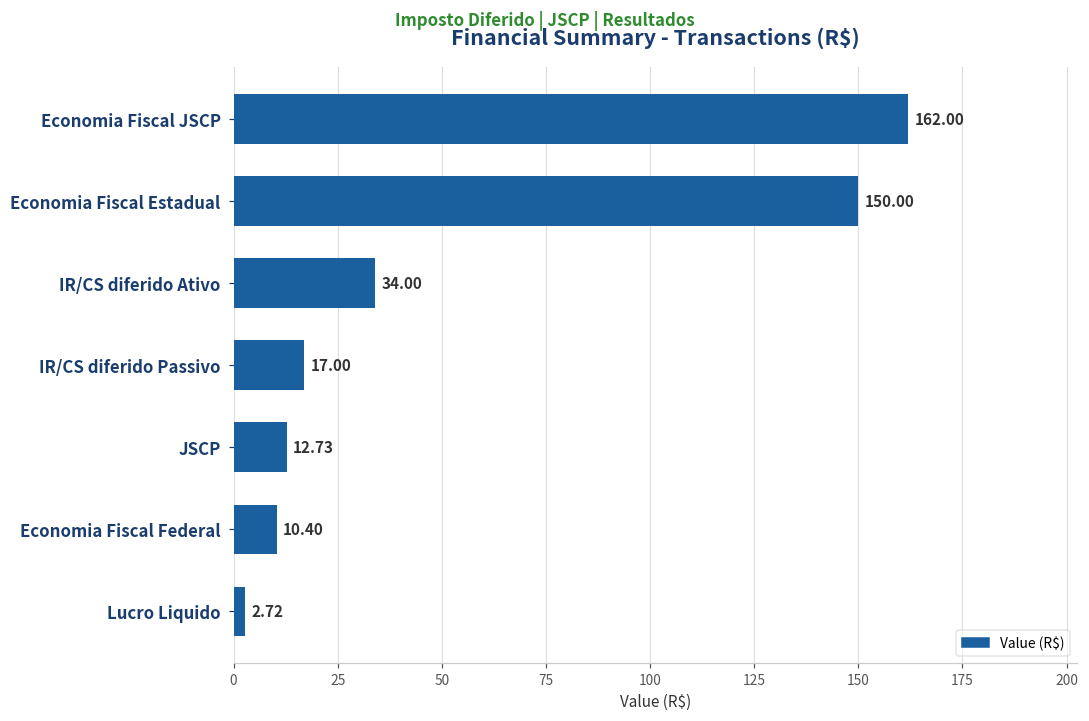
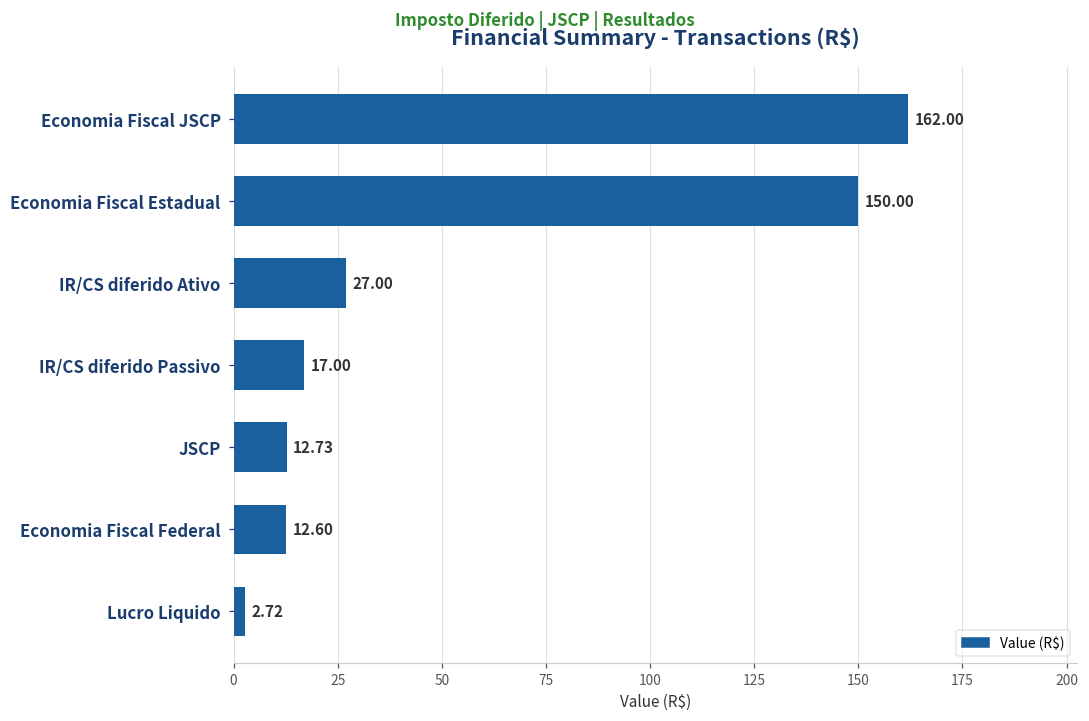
  {
    "Economia Fiscal JSCP": 162.00,
    "Economia Fiscal Estadual": 150.00,
-   "IR/CS diferido Ativo": 34.00,
+   "IR/CS diferido Ativo": 27.00,
    "IR/CS diferido Passivo": 17.00,
    "JSCP": 12.73,
-   "Economia Fiscal Federal": 10.40,
+   "Economia Fiscal Federal": 12.60,
    "Lucro Liquido": 2.72
  }
